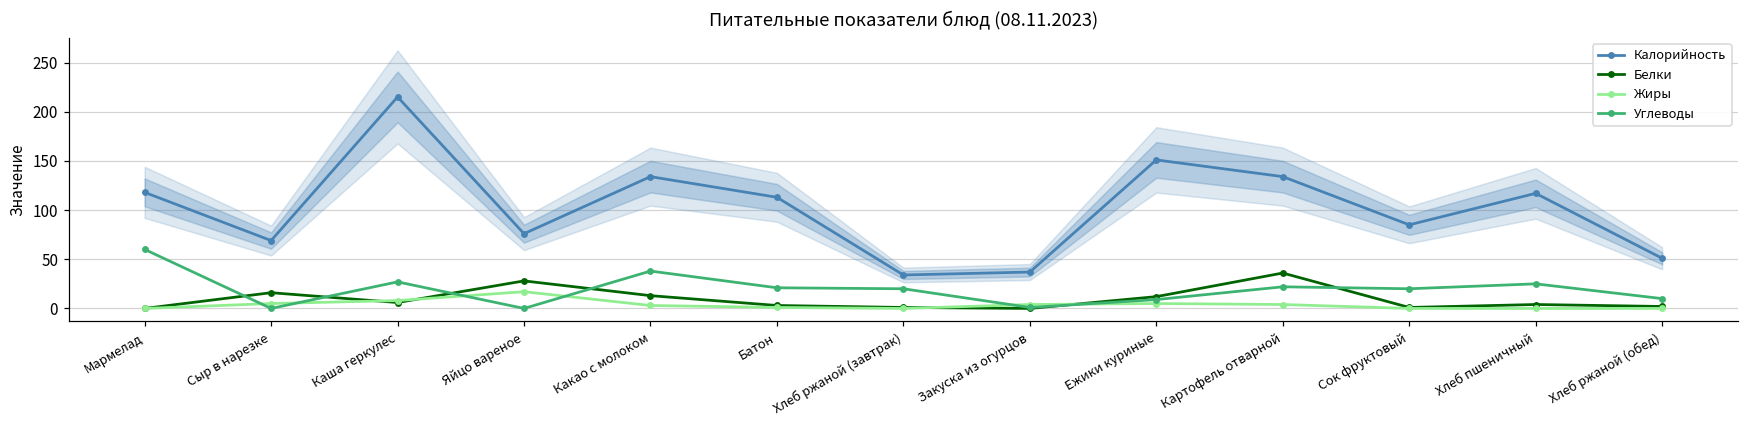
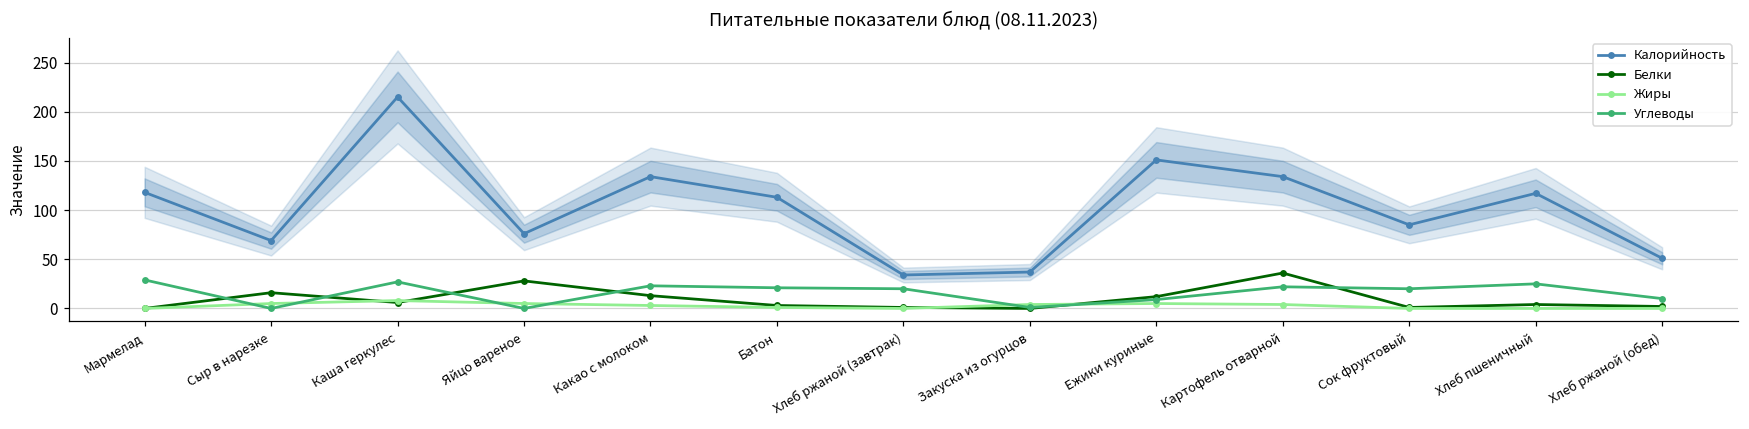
  {
    "Белки": {
      "Сыр в нарезке": 20,
      "Яйцо вареное": 30,
      "Какао с молоком": 10,
      "Ежики куриные": 10,
      "Картофель отварной": 40,
      "Хлеб пшеничный": 0
    },
    "Жиры": {
      "Сыр в нарезке": 10,
-     "Яйцо вареное": 20,
+     "Яйцо вареное": 10,
      "Какао с молоком": 0,
      "Закуска из огурцов": 0,
      "Ежики куриные": 10,
      "Картофель отварной": 0,
      "Хлеб пшеничный": 0
    },
    "Углеводы": {
-     "Мармелад": 60,
+     "Мармелад": 30,
      "Сыр в нарезке": 0,
      "Каша геркулес": 30,
      "Яйцо вареное": 0,
-     "Какао с молоком": 40,
+     "Какао с молоком": 20,
      "Батон": 20,
      "Хлеб ржаной (завтрак)": 20,
      "Ежики куриные": 10,
      "Картофель отварной": 20,
      "Сок фруктовый": 20,
      "Хлеб пшеничный": 30,
      "Хлеб ржаной (обед)": 10
    }
  }
